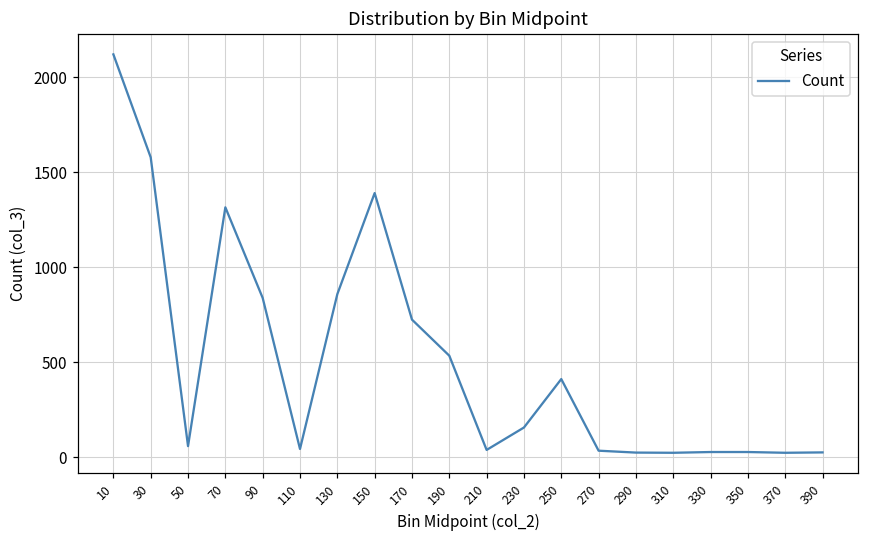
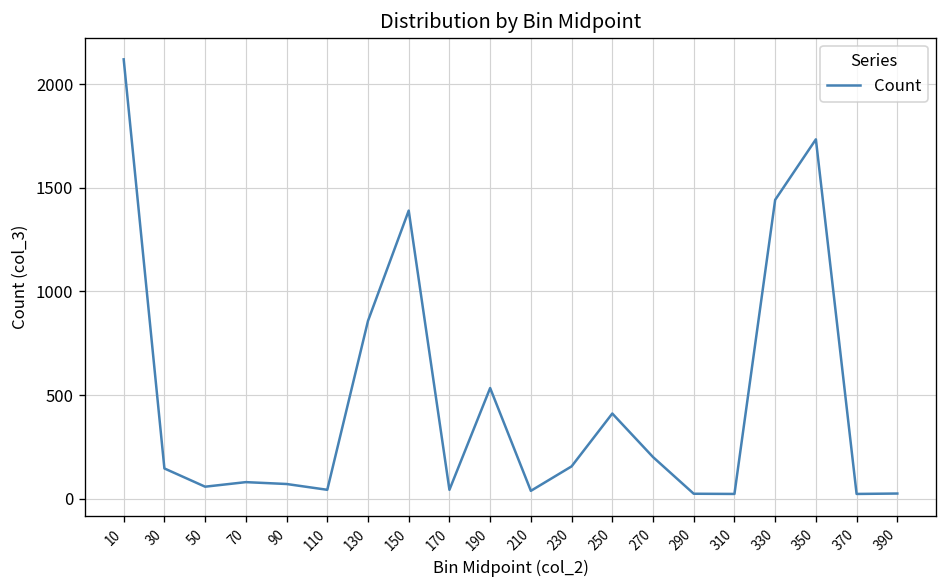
  {
    "10": 2120,
-   "30": 1580,
+   "30": 150,
    "50": 60,
-   "70": 1320,
-   "90": 840,
+   "70": 80,
+   "90": 70,
    "110": 40,
    "130": 860,
    "150": 1390,
-   "170": 720,
+   "170": 40,
    "190": 530,
    "210": 40,
    "230": 160,
    "250": 410,
-   "270": 30,
+   "270": 200,
    "290": 20,
    "310": 20,
-   "330": 30,
-   "350": 30,
+   "330": 1440,
+   "350": 1730,
    "370": 20,
    "390": 30
  }
